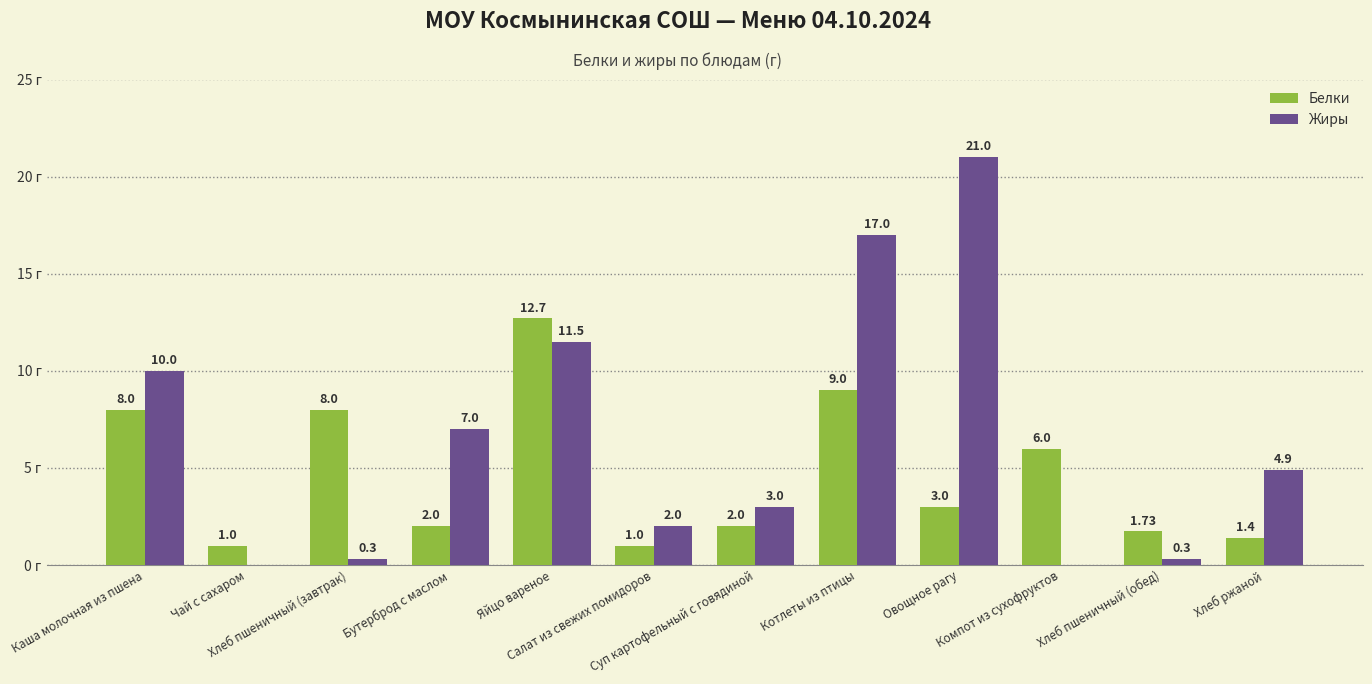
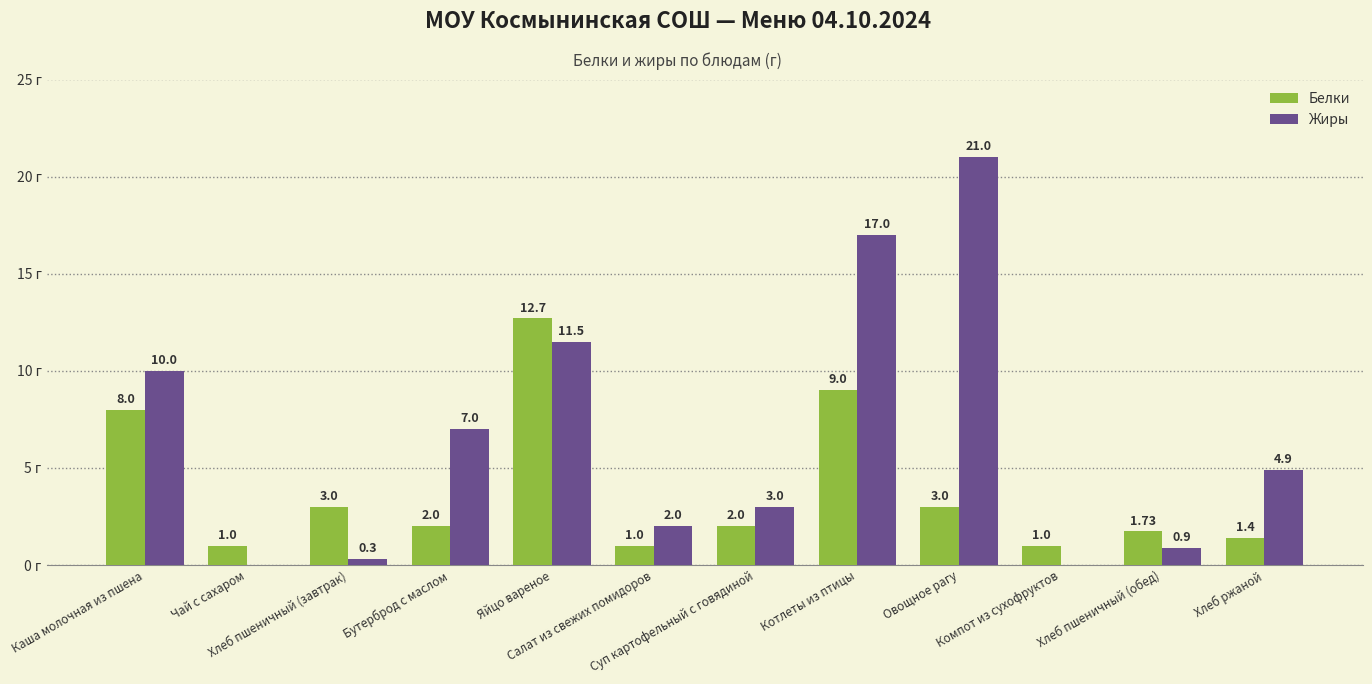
  {
    "Белки": {
      "Каша молочная из пшена": 8.0,
      "Чай с сахаром": 1.0,
-     "Хлеб пшеничный (завтрак)": 8.0,
+     "Хлеб пшеничный (завтрак)": 3.0,
      "Бутерброд с маслом": 2.0,
      "Яйцо вареное": 12.7,
      "Салат из свежих помидоров": 1.0,
      "Суп картофельный с говядиной": 2.0,
      "Котлеты из птицы": 9.0,
      "Овощное рагу": 3.0,
-     "Компот из сухофруктов": 6.0,
+     "Компот из сухофруктов": 1.0,
      "Хлеб пшеничный (обед)": 1.73,
      "Хлеб ржаной": 1.4
    },
    "Жиры": {
      "Каша молочная из пшена": 10.0,
      "Хлеб пшеничный (завтрак)": 0.3,
      "Бутерброд с маслом": 7.0,
      "Яйцо вареное": 11.5,
      "Салат из свежих помидоров": 2.0,
      "Суп картофельный с говядиной": 3.0,
      "Котлеты из птицы": 17.0,
      "Овощное рагу": 21.0,
-     "Хлеб пшеничный (обед)": 0.3,
+     "Хлеб пшеничный (обед)": 0.9,
      "Хлеб ржаной": 4.9
    }
  }
